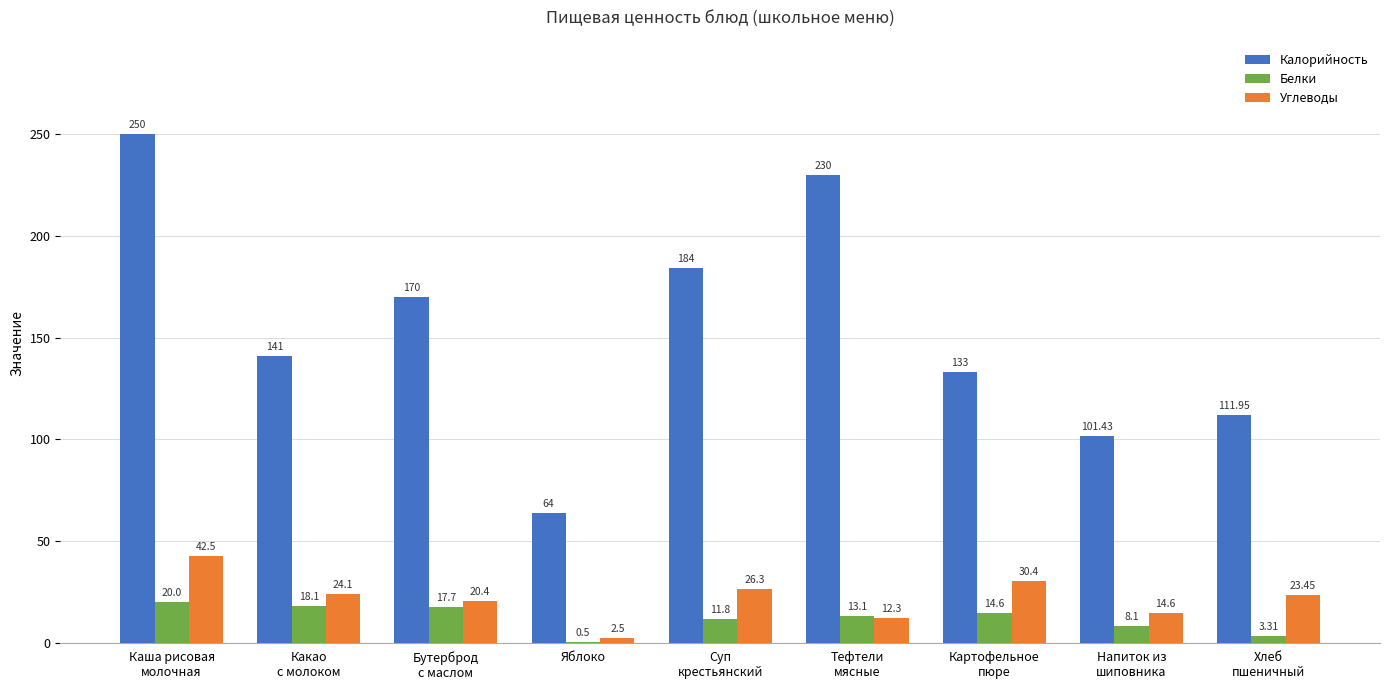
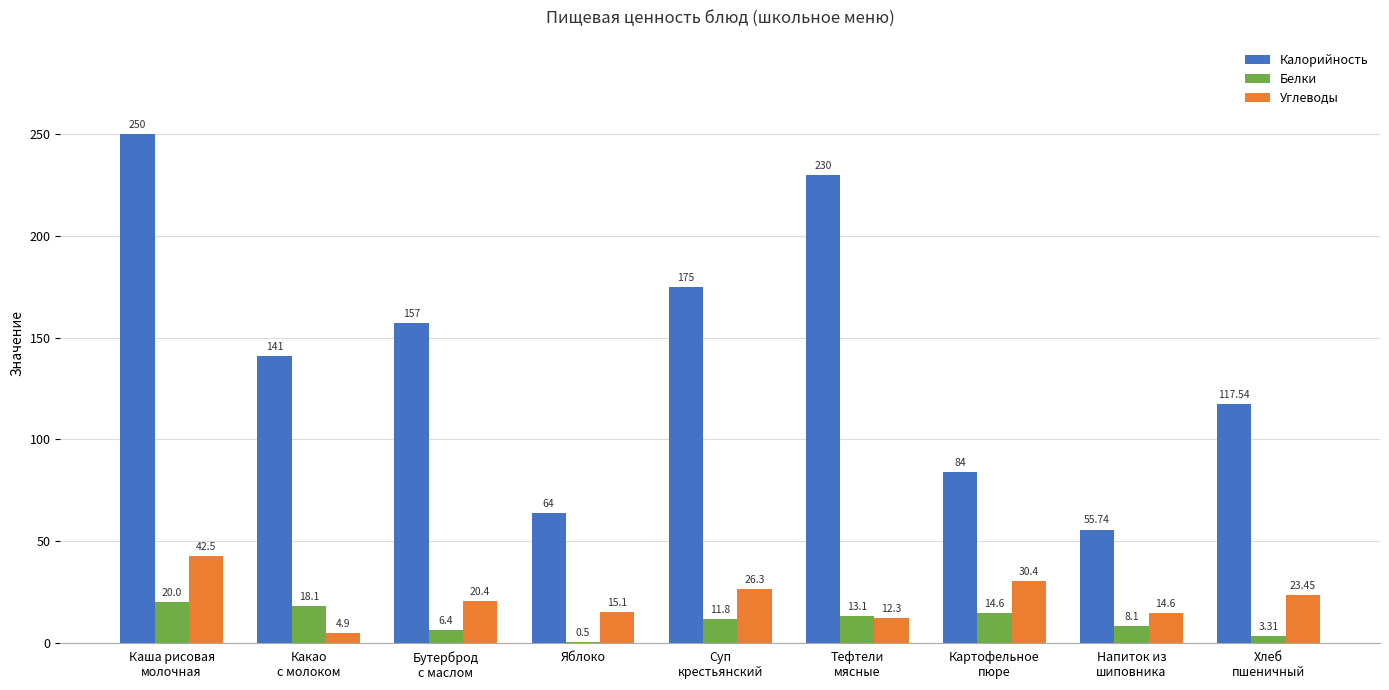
  {
    "Калорийность": {
      "Каша рисовая молочная": 250,
      "Какао с молоком": 141,
-     "Бутерброд с маслом": 170,
+     "Бутерброд с маслом": 157,
      "Яблоко": 64,
-     "Суп крестьянский": 184,
+     "Суп крестьянский": 175,
      "Тефтели мясные": 230,
-     "Картофельное пюре": 133,
-     "Напиток из шиповника": 101.43,
-     "Хлеб пшеничный": 111.95
+     "Картофельное пюре": 84,
+     "Напиток из шиповника": 55.74,
+     "Хлеб пшеничный": 117.54
    },
    "Белки": {
      "Каша рисовая молочная": 20.0,
      "Какао с молоком": 18.1,
-     "Бутерброд с маслом": 17.7,
+     "Бутерброд с маслом": 6.4,
      "Яблоко": 0.5,
      "Суп крестьянский": 11.8,
      "Тефтели мясные": 13.1,
      "Картофельное пюре": 14.6,
      "Напиток из шиповника": 8.1,
      "Хлеб пшеничный": 3.31
    },
    "Углеводы": {
      "Каша рисовая молочная": 42.5,
-     "Какао с молоком": 24.1,
+     "Какао с молоком": 4.9,
      "Бутерброд с маслом": 20.4,
-     "Яблоко": 2.5,
+     "Яблоко": 15.1,
      "Суп крестьянский": 26.3,
      "Тефтели мясные": 12.3,
      "Картофельное пюре": 30.4,
      "Напиток из шиповника": 14.6,
      "Хлеб пшеничный": 23.45
    }
  }
